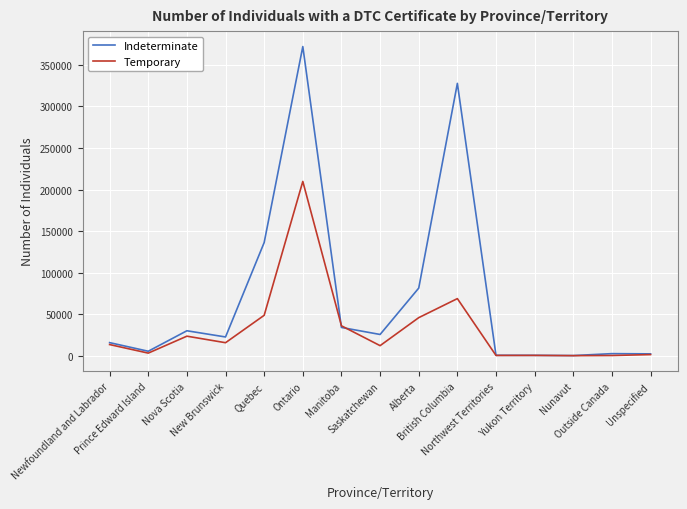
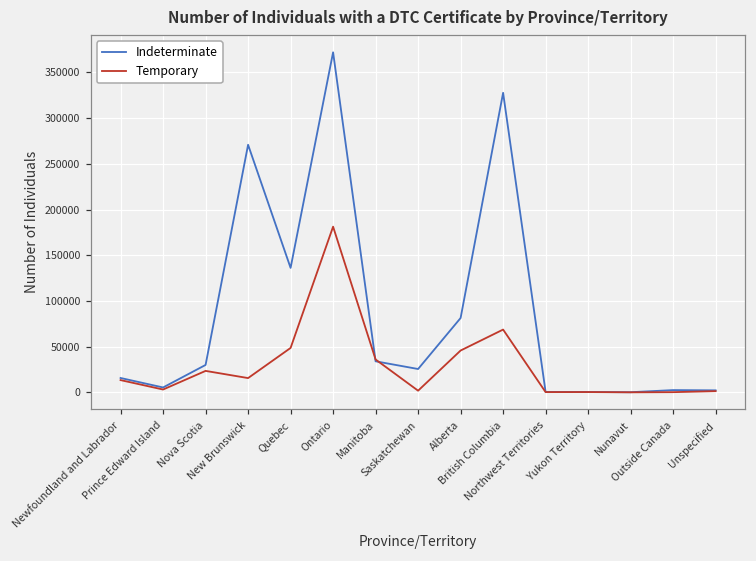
  {
    "Indeterminate": {
      "Nova Scotia": 30000,
-     "New Brunswick": 20000,
+     "New Brunswick": 270000,
      "Quebec": 140000,
      "Ontario": 370000,
      "Saskatchewan": 30000,
      "Alberta": 80000,
      "British Columbia": 330000
    },
    "Temporary": {
      "Nova Scotia": 20000,
      "New Brunswick": 20000,
      "Quebec": 50000,
-     "Ontario": 210000,
-     "Saskatchewan": 10000,
+     "Ontario": 180000,
+     "Saskatchewan": 0,
      "Alberta": 50000,
      "British Columbia": 70000
    }
  }
